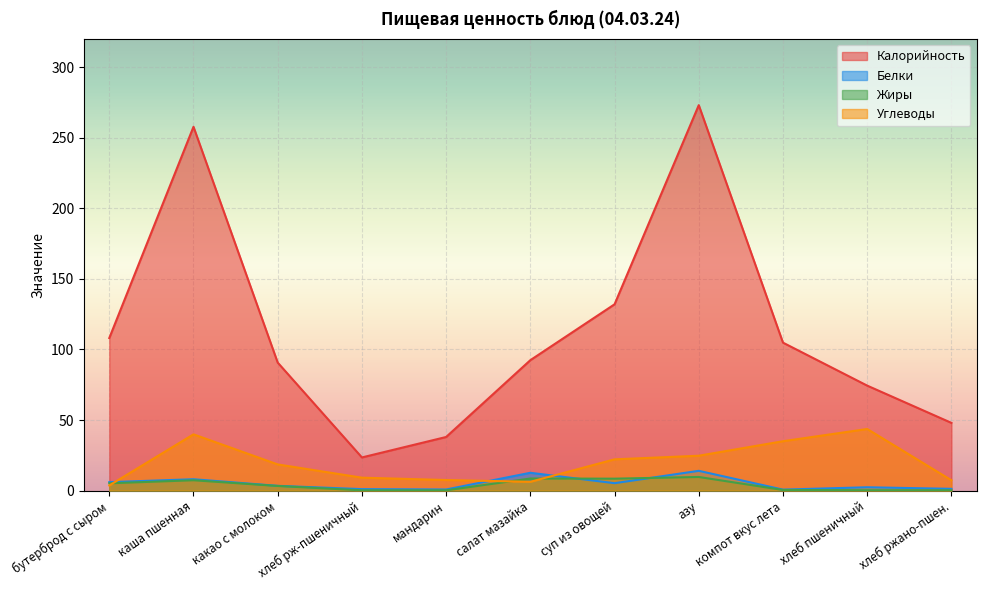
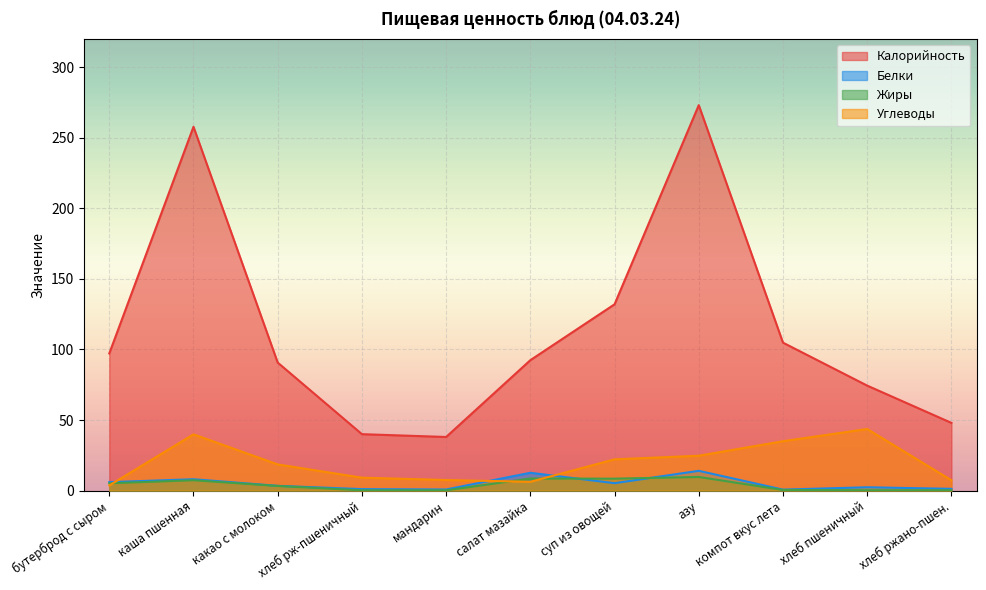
  {
    "Калорийность": {
-     "бутерброд с сыром": 108,
+     "бутерброд с сыром": 97,
      "каша пшенная": 258,
      "какао с молоком": 91,
-     "хлеб рж-пшеничный": 24,
+     "хлеб рж-пшеничный": 40,
      "мандарин": 38,
      "салат мазайка": 92,
      "суп из овощей": 132,
      "азу": 273,
      "компот вкус лета": 105,
      "хлеб пшеничный": 74,
      "хлеб ржано-пшен.": 48
    },
    "Белки": {
      "салат мазайка": 13,
      "суп из овощей": 5,
      "азу": 14,
      "хлеб пшеничный": 2
    },
    "Жиры": {
      "салат мазайка": 9,
      "суп из овощей": 8,
      "азу": 10,
      "хлеб пшеничный": 0
    },
    "Углеводы": {
      "каша пшенная": 40,
      "какао с молоком": 19,
      "хлеб рж-пшеничный": 9,
      "мандарин": 8,
      "салат мазайка": 6,
      "суп из овощей": 22,
      "азу": 25,
      "компот вкус лета": 35,
      "хлеб пшеничный": 44,
      "хлеб ржано-пшен.": 7
    }
  }
